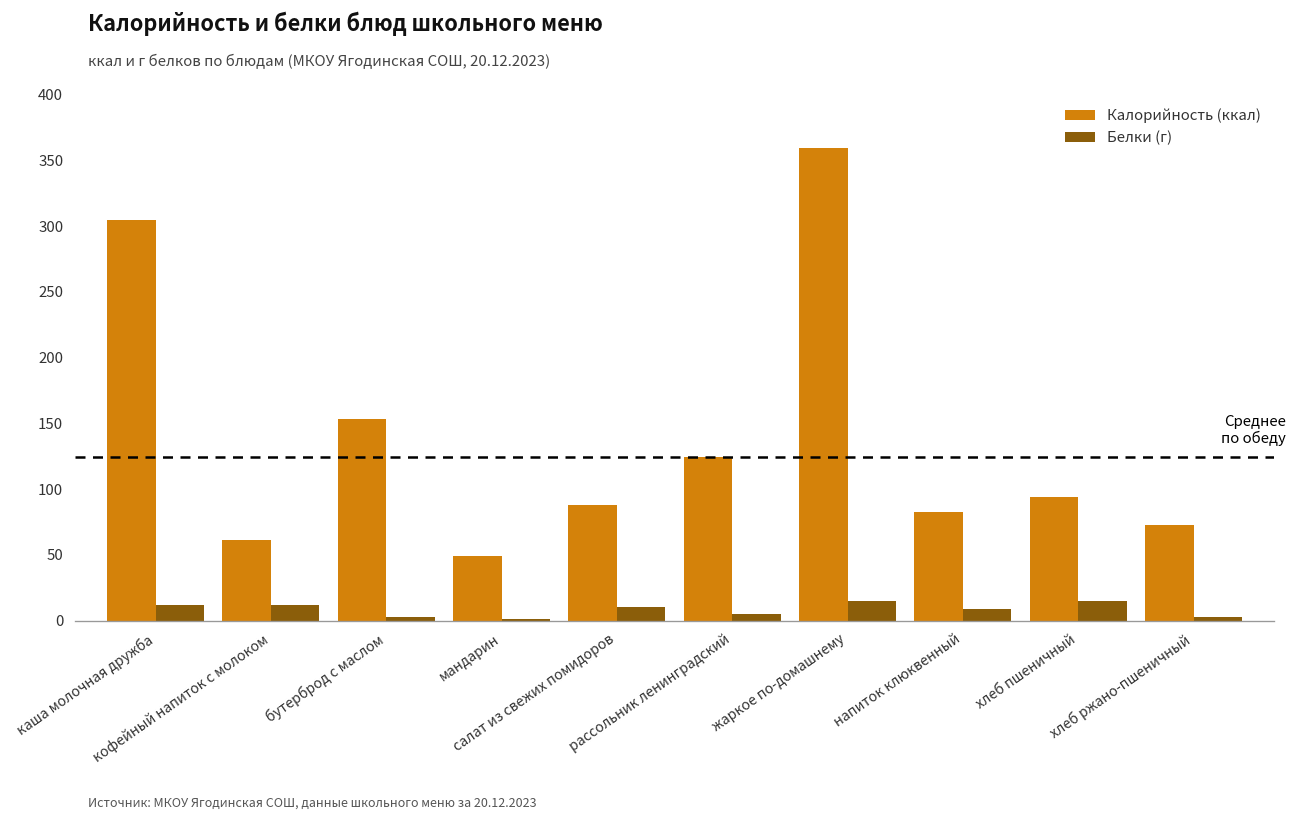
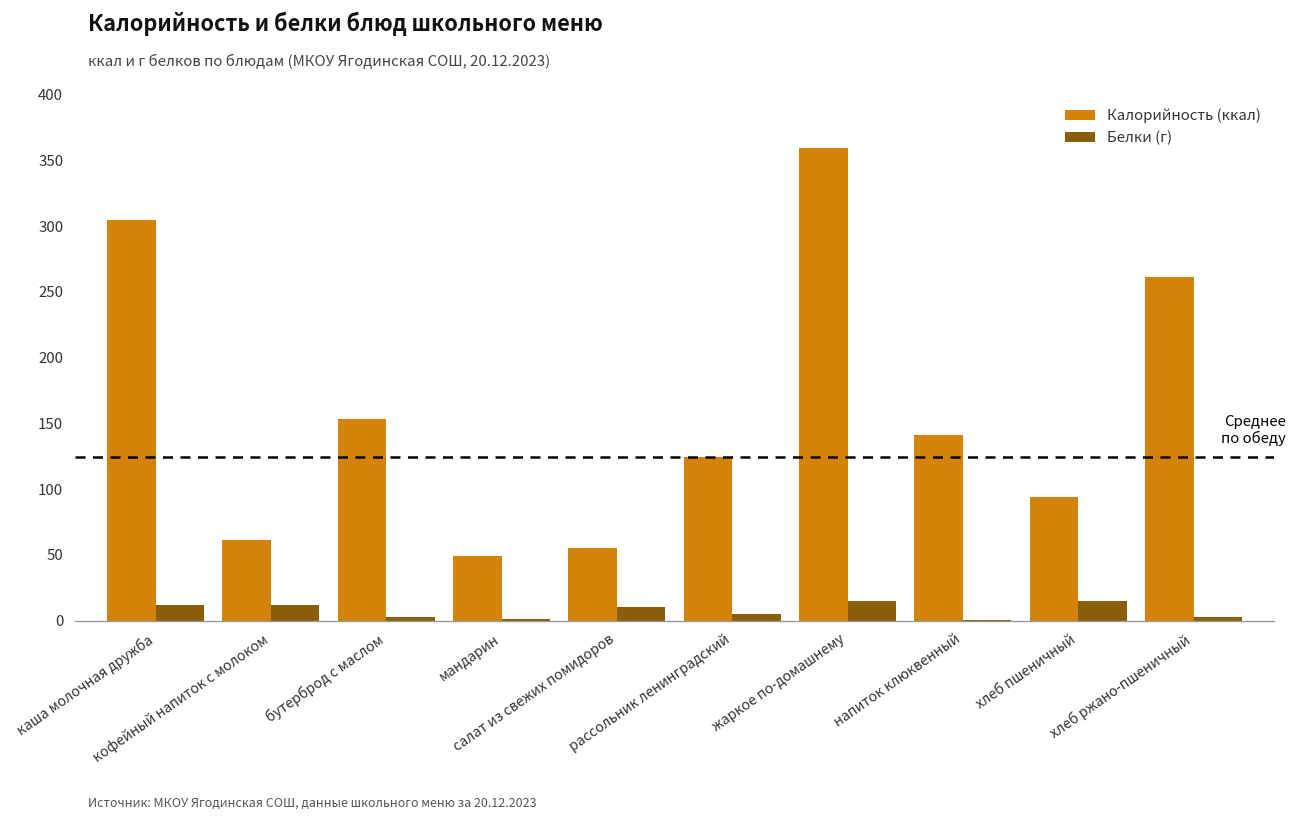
  {
    "Калорийность (ккал)": {
      "каша молочная дружба": 305,
      "кофейный напиток с молоком": 61,
      "бутерброд с маслом": 154,
      "мандарин": 49,
-     "салат из свежих помидоров": 88,
+     "салат из свежих помидоров": 56,
      "рассольник ленинградский": 125,
      "жаркое по-домашнему": 360,
-     "напиток клюквенный": 83,
+     "напиток клюквенный": 141,
      "хлеб пшеничный": 94,
-     "хлеб ржано-пшеничный": 72
+     "хлеб ржано-пшеничный": 261
    },
    "Белки (г)": {
      "каша молочная дружба": 12,
      "кофейный напиток с молоком": 12,
      "бутерброд с маслом": 3,
      "салат из свежих помидоров": 10,
      "рассольник ленинградский": 5,
      "жаркое по-домашнему": 15,
-     "напиток клюквенный": 9,
+     "напиток клюквенный": 0,
      "хлеб пшеничный": 15,
      "хлеб ржано-пшеничный": 3
    }
  }
